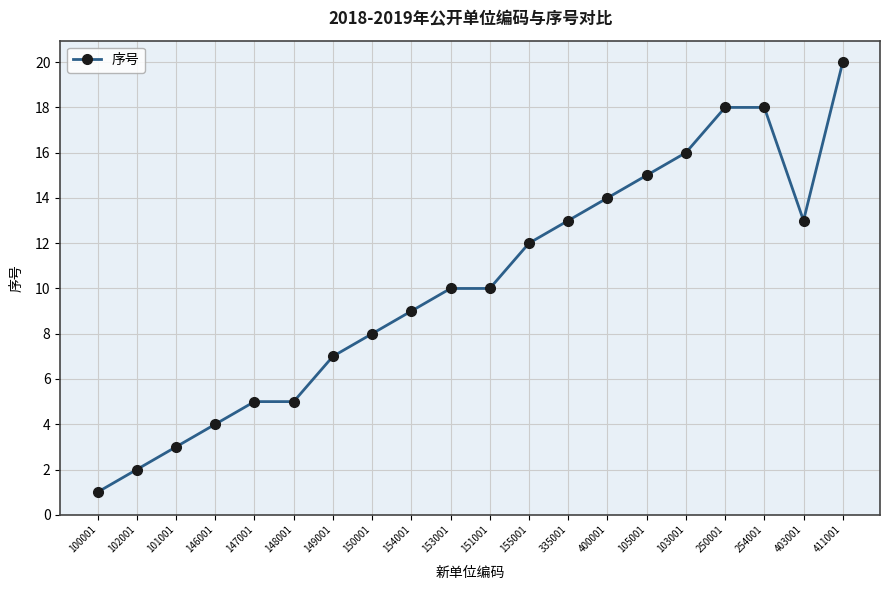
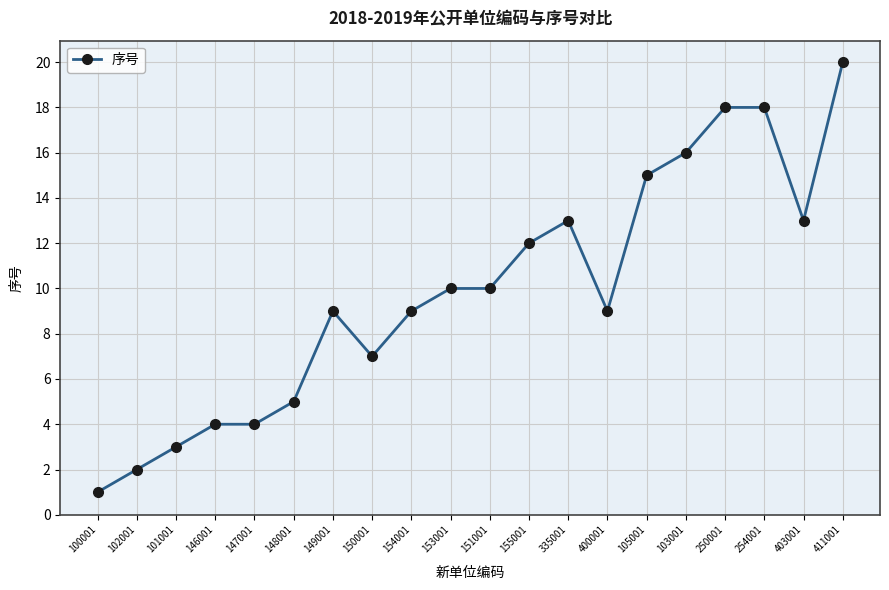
  {
    "100001": 1,
    "102001": 2,
    "101001": 3,
    "146001": 4,
-   "147001": 5,
+   "147001": 4,
    "148001": 5,
-   "149001": 7,
-   "150001": 8,
+   "149001": 9,
+   "150001": 7,
    "154001": 9,
    "153001": 10,
    "151001": 10,
    "155001": 12,
    "335001": 13,
-   "400001": 14,
+   "400001": 9,
    "105001": 15,
    "103001": 16,
    "250001": 18,
    "254001": 18,
    "403001": 13,
    "411001": 20
  }
